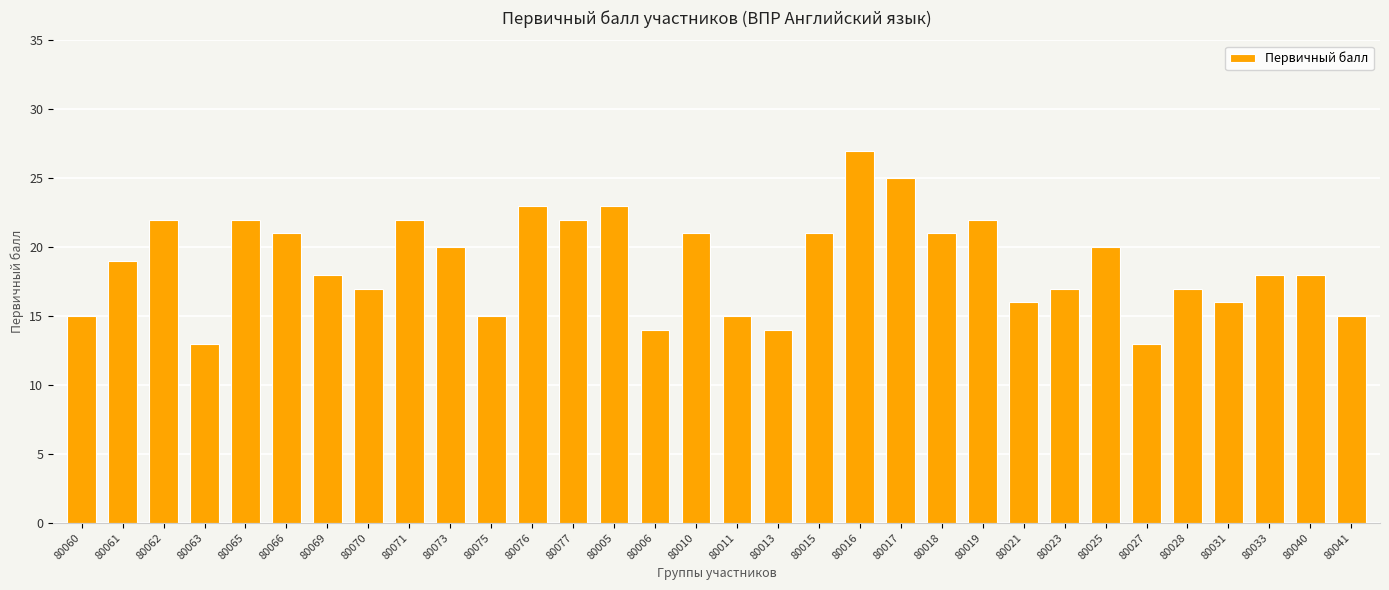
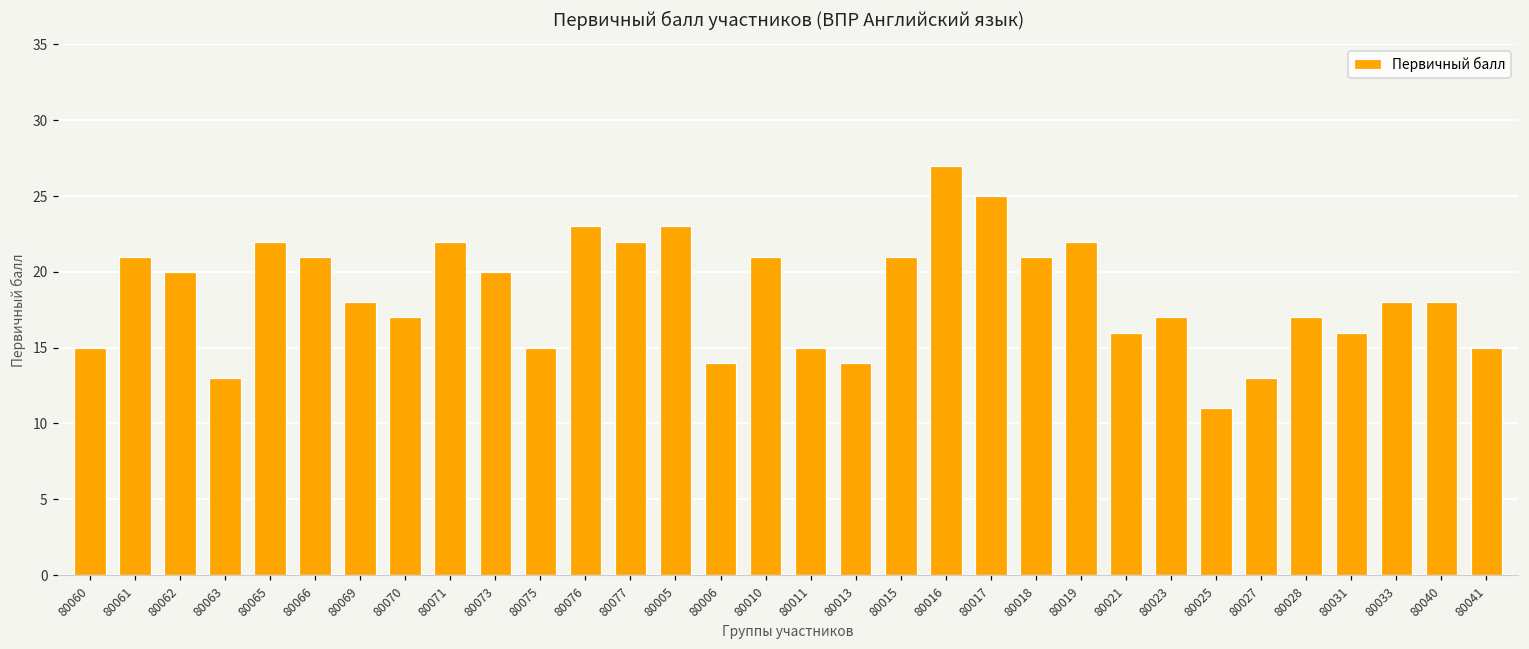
  {
    "80060": 15,
-   "80061": 19,
-   "80062": 22,
+   "80061": 21,
+   "80062": 20,
    "80063": 13,
    "80065": 22,
    "80066": 21,
    "80069": 18,
    "80070": 17,
    "80071": 22,
    "80073": 20,
    "80075": 15,
    "80076": 23,
    "80077": 22,
    "80005": 23,
    "80006": 14,
    "80010": 21,
    "80011": 15,
    "80013": 14,
    "80015": 21,
    "80016": 27,
    "80017": 25,
    "80018": 21,
    "80019": 22,
    "80021": 16,
    "80023": 17,
-   "80025": 20,
+   "80025": 11,
    "80027": 13,
    "80028": 17,
    "80031": 16,
    "80033": 18,
    "80040": 18,
    "80041": 15
  }
